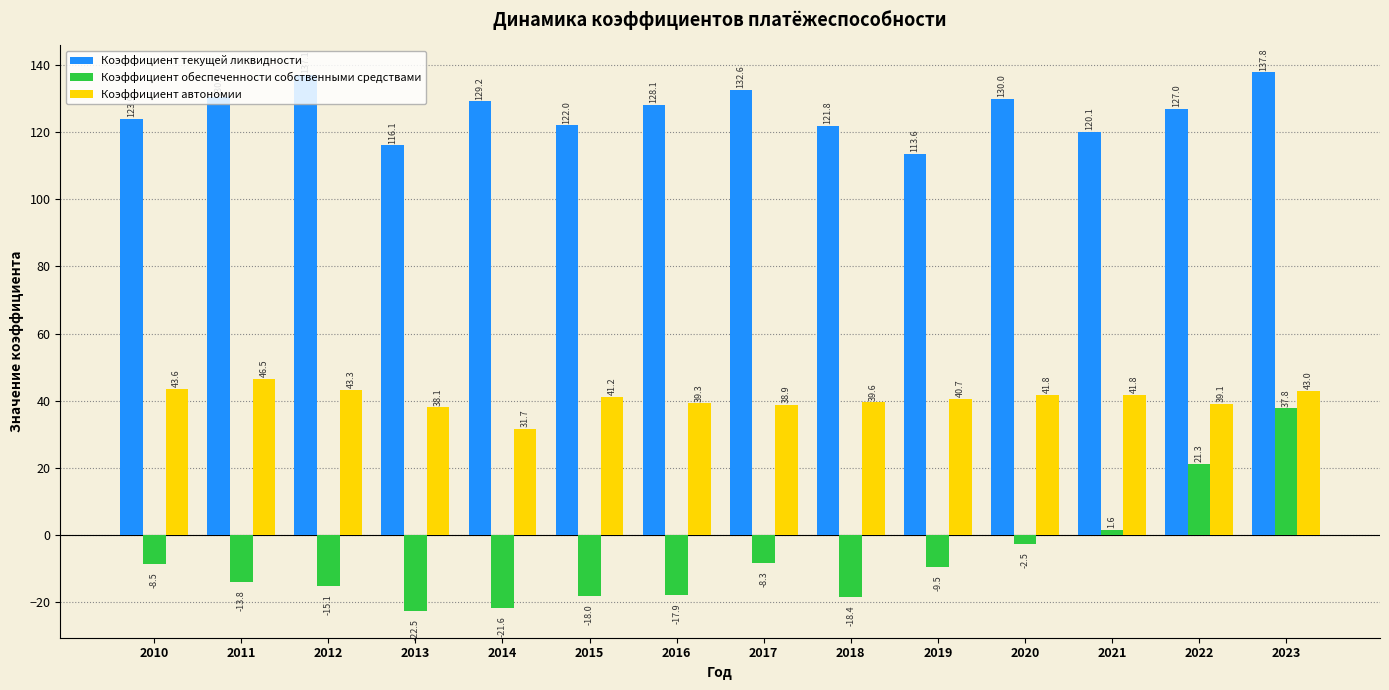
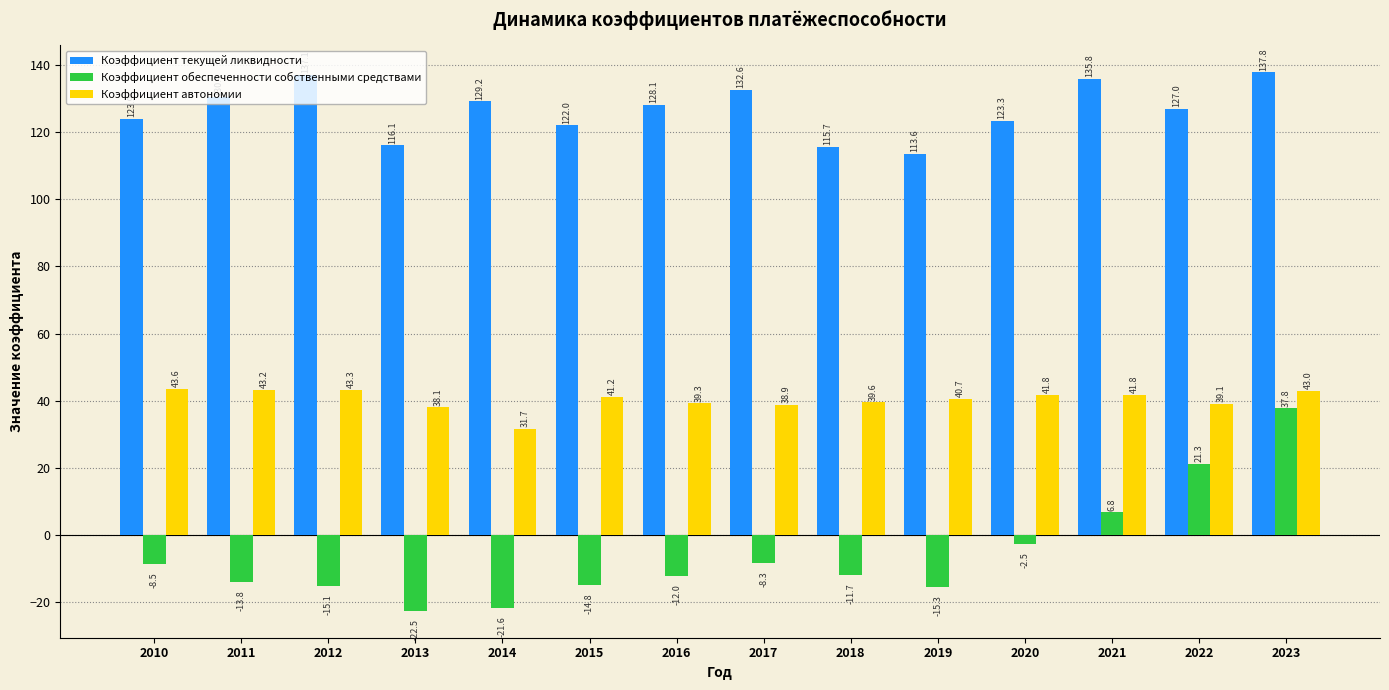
  {
    "Коэффициент текущей ликвидности": {
      "2013": 116.1,
      "2014": 129.2,
      "2015": 122.0,
      "2016": 128.1,
      "2017": 132.6,
-     "2018": 121.8,
+     "2018": 115.7,
      "2019": 113.6,
-     "2020": 130.0,
-     "2021": 120.1,
+     "2020": 123.3,
+     "2021": 135.8,
      "2022": 127.0,
      "2023": 137.8
    },
    "Коэффициент обеспеченности собственными средствами": {
      "2010": -8.5,
      "2011": -13.8,
      "2012": -15.1,
      "2013": -22.5,
      "2014": -21.6,
-     "2015": -18.0,
-     "2016": -17.9,
+     "2015": -14.8,
+     "2016": -12.0,
      "2017": -8.3,
-     "2018": -18.4,
-     "2019": -9.5,
+     "2018": -11.7,
+     "2019": -15.3,
      "2020": -2.5,
-     "2021": 1.6,
+     "2021": 6.8,
      "2022": 21.3,
      "2023": 37.8
    },
    "Коэффициент автономии": {
      "2010": 43.6,
-     "2011": 46.5,
+     "2011": 43.2,
      "2012": 43.3,
      "2013": 38.1,
      "2014": 31.7,
      "2015": 41.2,
      "2016": 39.3,
      "2017": 38.9,
      "2018": 39.6,
      "2019": 40.7,
      "2020": 41.8,
      "2021": 41.8,
      "2022": 39.1,
      "2023": 43.0
    }
  }
